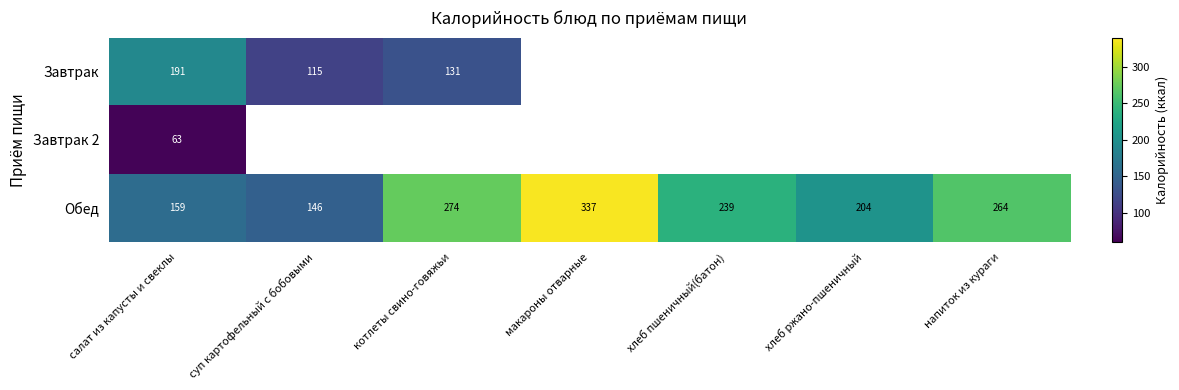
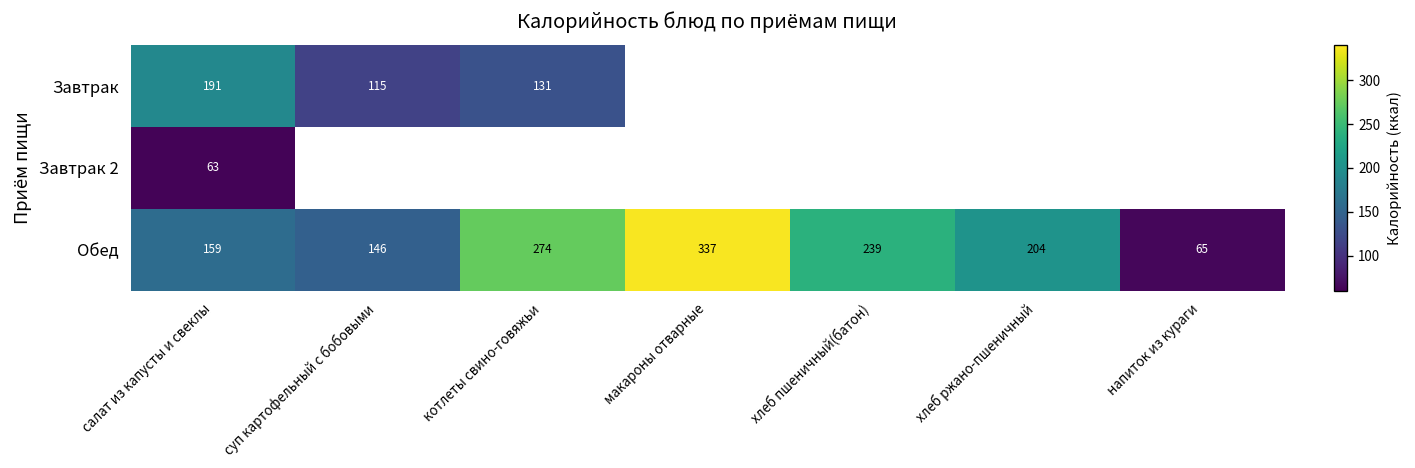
  {
    "Завтрак": {
      "салат из капусты и свеклы": 191,
      "суп картофельный с бобовыми": 115,
      "котлеты свино-говяжьи": 131
    },
    "Завтрак 2": {
      "салат из капусты и свеклы": 63
    },
    "Обед": {
      "салат из капусты и свеклы": 159,
      "суп картофельный с бобовыми": 146,
      "котлеты свино-говяжьи": 274,
      "макароны отварные": 337,
      "хлеб пшеничный(батон)": 239,
      "хлеб ржано-пшеничный": 204,
-     "напиток из кураги": 264
+     "напиток из кураги": 65
    }
  }
